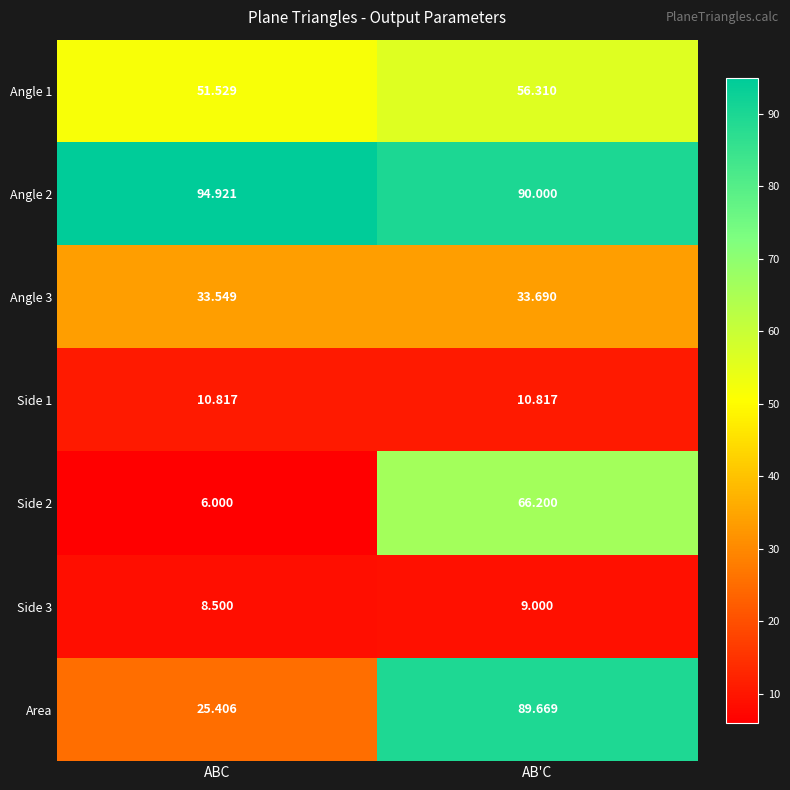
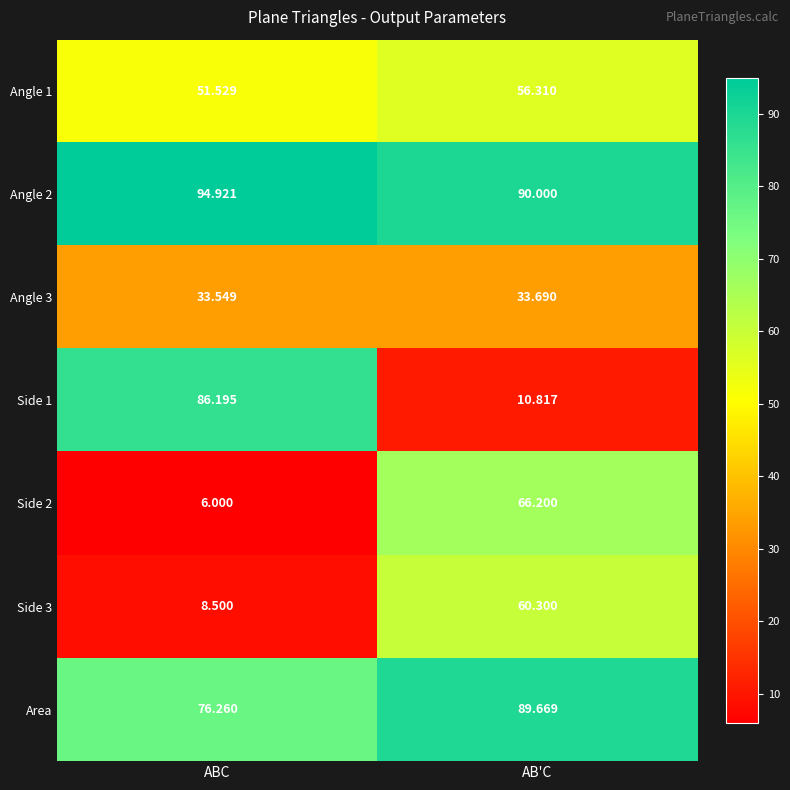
  {
    "Angle 1": {
      "ABC": 51.529,
      "AB'C": 56.310
    },
    "Angle 2": {
      "ABC": 94.921,
      "AB'C": 90.000
    },
    "Angle 3": {
      "ABC": 33.549,
      "AB'C": 33.690
    },
    "Side 1": {
-     "ABC": 10.817,
+     "ABC": 86.195,
      "AB'C": 10.817
    },
    "Side 2": {
      "ABC": 6.000,
      "AB'C": 66.200
    },
    "Side 3": {
      "ABC": 8.500,
-     "AB'C": 9.000
+     "AB'C": 60.300
    },
    "Area": {
-     "ABC": 25.406,
+     "ABC": 76.260,
      "AB'C": 89.669
    }
  }
